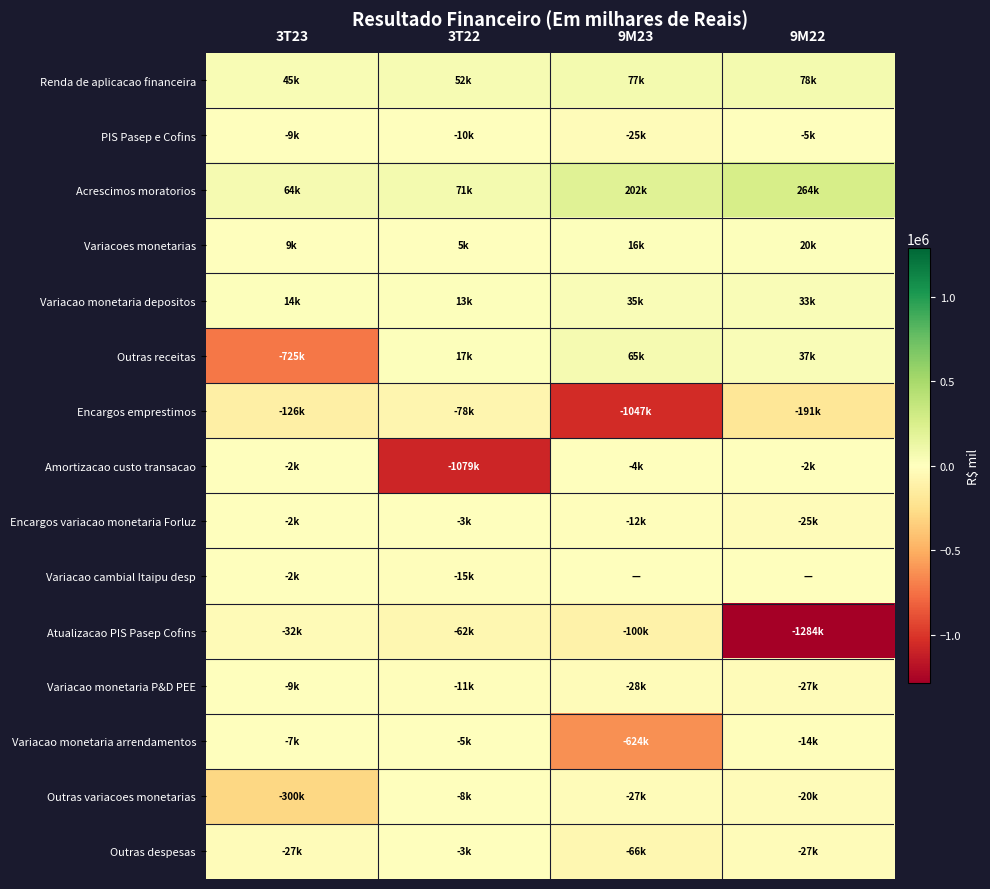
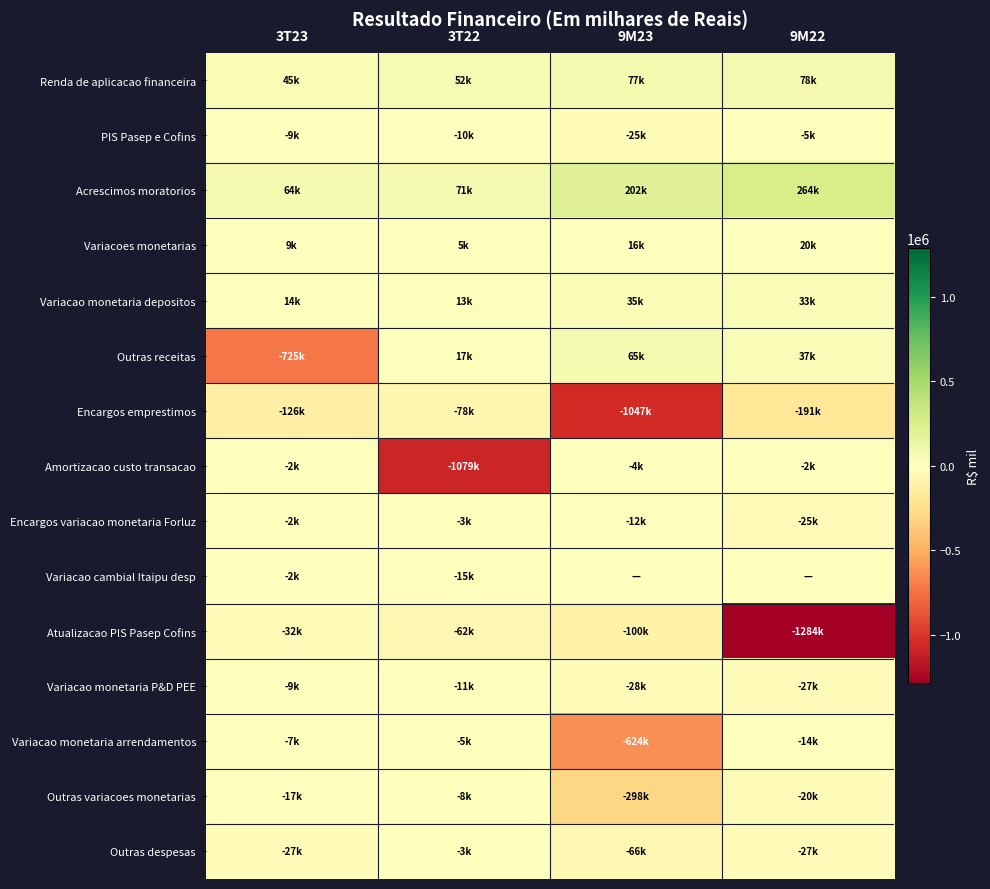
  {
    "Renda de aplicacao financeira": {
      "3T23": "45k",
      "3T22": "52k",
      "9M23": "77k",
      "9M22": "78k"
    },
    "PIS Pasep e Cofins": {
      "3T23": "-9k",
      "3T22": "-10k",
      "9M23": "-25k",
      "9M22": "-5k"
    },
    "Acrescimos moratorios": {
      "3T23": "64k",
      "3T22": "71k",
      "9M23": "202k",
      "9M22": "264k"
    },
    "Variacoes monetarias": {
      "3T23": "9k",
      "3T22": "5k",
      "9M23": "16k",
      "9M22": "20k"
    },
    "Variacao monetaria depositos": {
      "3T23": "14k",
      "3T22": "13k",
      "9M23": "35k",
      "9M22": "33k"
    },
    "Outras receitas": {
      "3T23": "-725k",
      "3T22": "17k",
      "9M23": "65k",
      "9M22": "37k"
    },
    "Encargos emprestimos": {
      "3T23": "-126k",
      "3T22": "-78k",
      "9M23": "-1047k",
      "9M22": "-191k"
    },
    "Amortizacao custo transacao": {
      "3T23": "-2k",
      "3T22": "-1079k",
      "9M23": "-4k",
      "9M22": "-2k"
    },
    "Encargos variacao monetaria Forluz": {
      "3T23": "-2k",
      "3T22": "-3k",
      "9M23": "-12k",
      "9M22": "-25k"
    },
    "Variacao cambial Itaipu desp": {
      "3T23": "-2k",
      "3T22": "-15k"
    },
    "Atualizacao PIS Pasep Cofins": {
      "3T23": "-32k",
      "3T22": "-62k",
      "9M23": "-100k",
      "9M22": "-1284k"
    },
    "Variacao monetaria P&D PEE": {
      "3T23": "-9k",
      "3T22": "-11k",
      "9M23": "-28k",
      "9M22": "-27k"
    },
    "Variacao monetaria arrendamentos": {
      "3T23": "-7k",
      "3T22": "-5k",
      "9M23": "-624k",
      "9M22": "-14k"
    },
    "Outras variacoes monetarias": {
-     "3T23": "-300k",
+     "3T23": "-17k",
      "3T22": "-8k",
-     "9M23": "-27k",
+     "9M23": "-298k",
      "9M22": "-20k"
    },
    "Outras despesas": {
      "3T23": "-27k",
      "3T22": "-3k",
      "9M23": "-66k",
      "9M22": "-27k"
    }
  }
